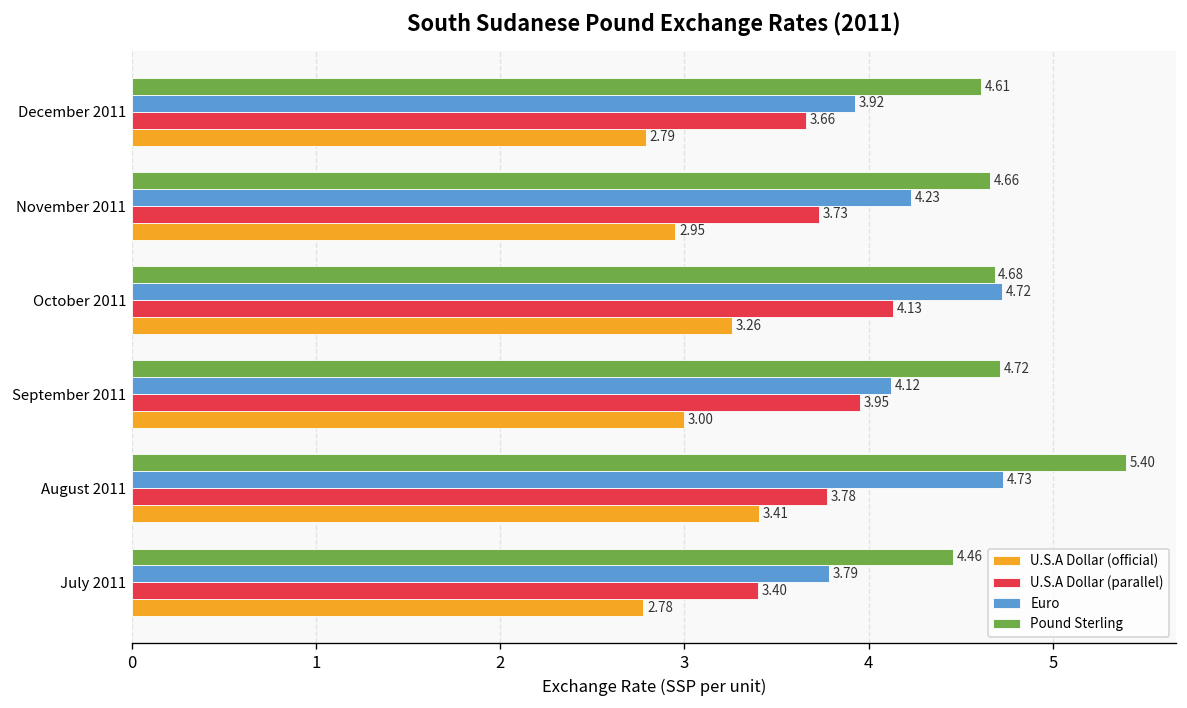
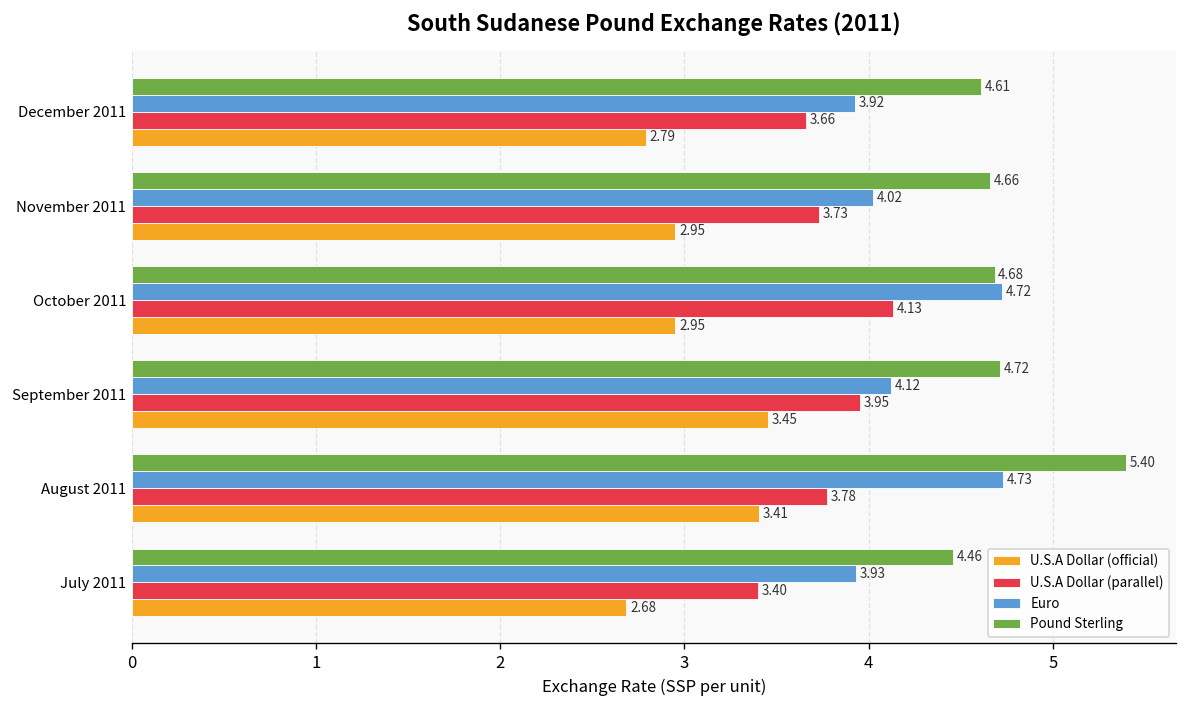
  {
    "U.S.A Dollar (official)": {
      "December 2011": 2.79,
      "November 2011": 2.95,
-     "October 2011": 3.26,
-     "September 2011": 3.00,
+     "October 2011": 2.95,
+     "September 2011": 3.45,
      "August 2011": 3.41,
-     "July 2011": 2.78
+     "July 2011": 2.68
    },
    "U.S.A Dollar (parallel)": {
      "December 2011": 3.66,
      "November 2011": 3.73,
      "October 2011": 4.13,
      "September 2011": 3.95,
      "August 2011": 3.78,
      "July 2011": 3.40
    },
    "Euro": {
      "December 2011": 3.92,
-     "November 2011": 4.23,
+     "November 2011": 4.02,
      "October 2011": 4.72,
      "September 2011": 4.12,
      "August 2011": 4.73,
-     "July 2011": 3.79
+     "July 2011": 3.93
    },
    "Pound Sterling": {
      "December 2011": 4.61,
      "November 2011": 4.66,
      "October 2011": 4.68,
      "September 2011": 4.72,
      "August 2011": 5.40,
      "July 2011": 4.46
    }
  }
